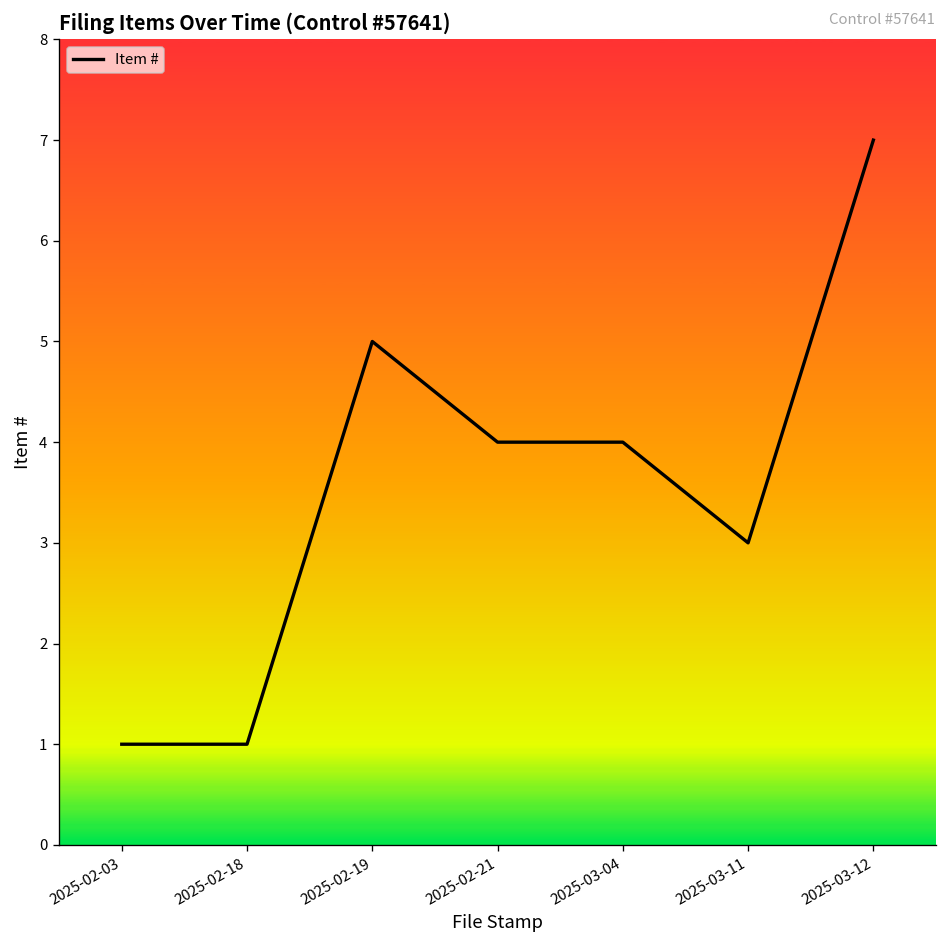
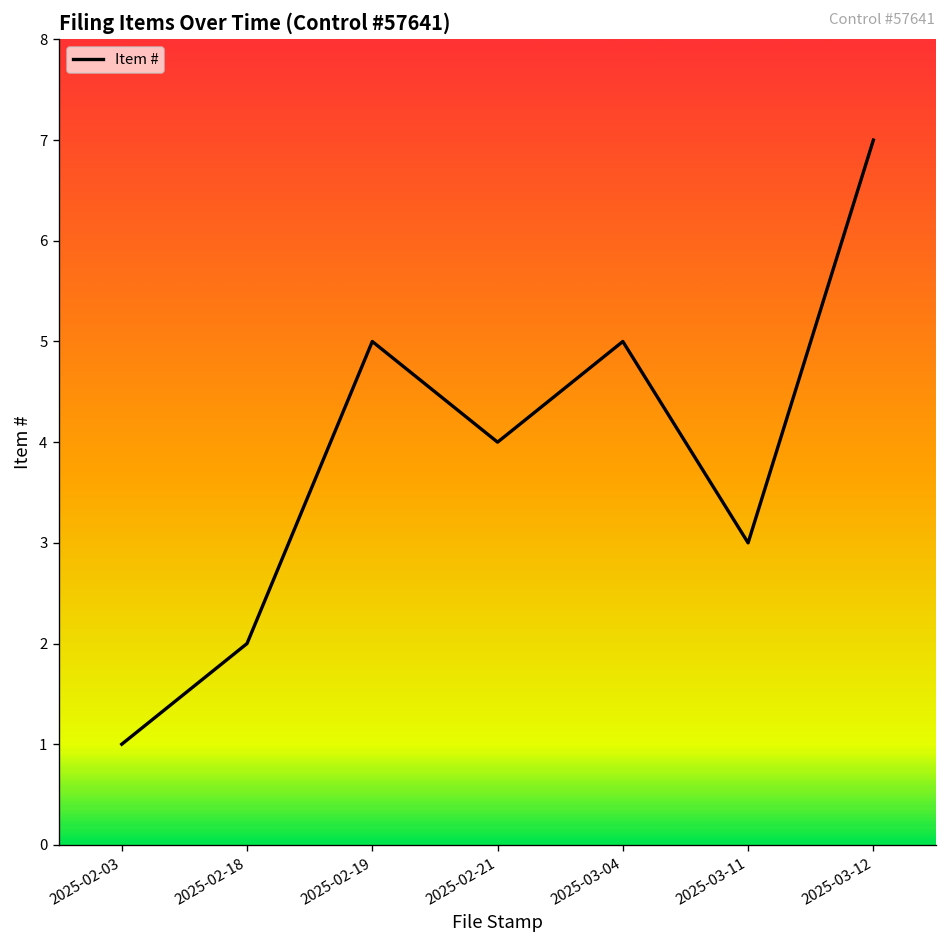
  {
    "2025-02-03": 1,
-   "2025-02-18": 1,
+   "2025-02-18": 2,
    "2025-02-19": 5,
    "2025-02-21": 4,
-   "2025-03-04": 4,
+   "2025-03-04": 5,
    "2025-03-11": 3,
    "2025-03-12": 7
  }
